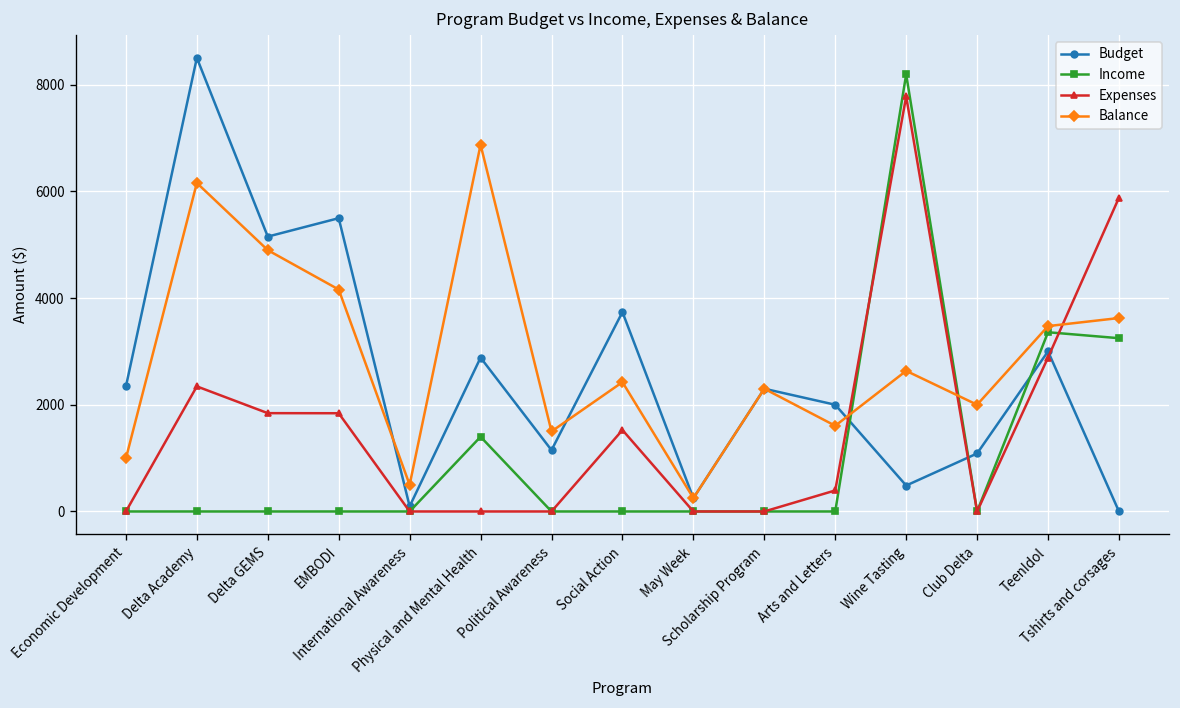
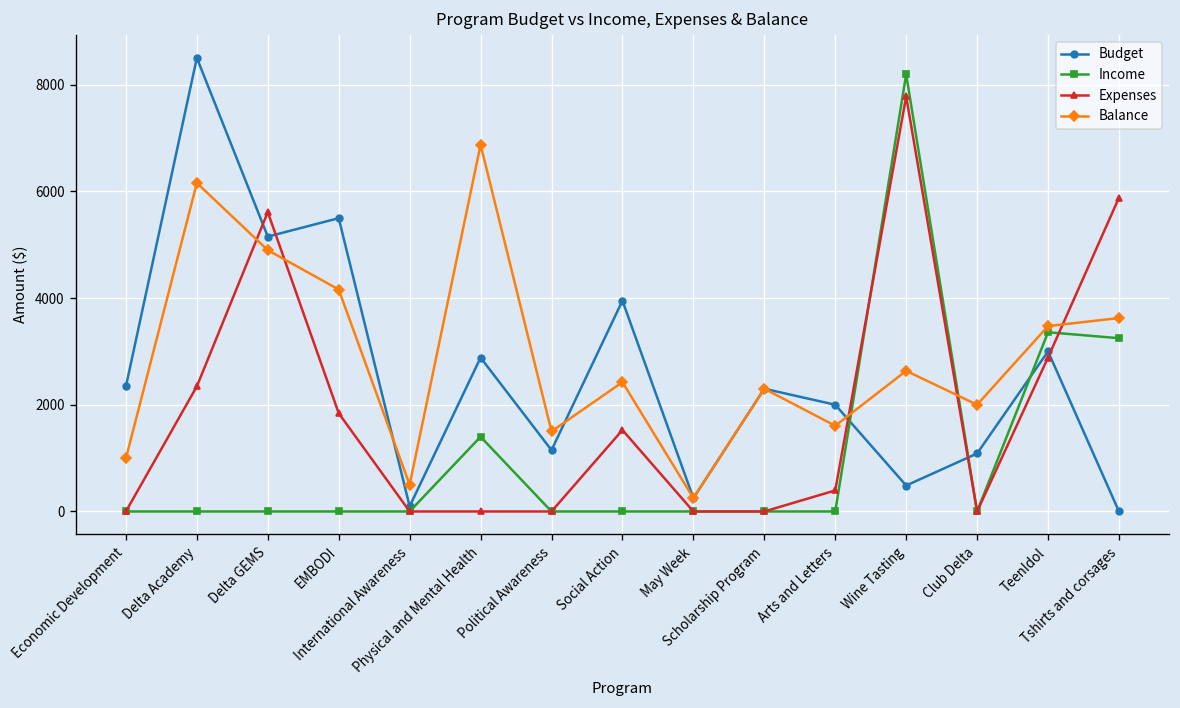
  {
    "Budget": {
      "Economic Development": 2300,
      "Delta Academy": 8500,
      "Delta GEMS": 5200,
      "EMBODI": 5500,
      "International Awareness": 100,
      "Physical and Mental Health": 2900,
      "Political Awareness": 1100,
-     "Social Action": 3700,
+     "Social Action": 4000,
      "Arts and Letters": 2000,
      "Wine Tasting": 500,
      "Club Delta": 1100,
      "TeenIdol": 3000,
      "Tshirts and corsages": 0
    },
    "Income": {
      "Delta Academy": 0,
      "Delta GEMS": 0,
      "EMBODI": 0,
      "Physical and Mental Health": 1400,
      "Social Action": 0,
      "Arts and Letters": 0,
      "Wine Tasting": 8200,
      "TeenIdol": 3400,
      "Tshirts and corsages": 3200
    },
    "Expenses": {
      "Delta Academy": 2300,
-     "Delta GEMS": 1800,
+     "Delta GEMS": 5600,
      "EMBODI": 1800,
      "Physical and Mental Health": 0,
      "Social Action": 1500,
      "Arts and Letters": 400,
      "Wine Tasting": 7800,
      "TeenIdol": 2900,
      "Tshirts and corsages": 5900
    },
    "Balance": {
      "Economic Development": 1000,
      "Delta Academy": 6200,
      "Delta GEMS": 4900,
      "EMBODI": 4200,
      "International Awareness": 500,
      "Physical and Mental Health": 6900,
      "Political Awareness": 1500,
      "Social Action": 2400,
      "Arts and Letters": 1600,
      "Wine Tasting": 2600,
      "Club Delta": 2000,
      "TeenIdol": 3500,
      "Tshirts and corsages": 3600
    }
  }
